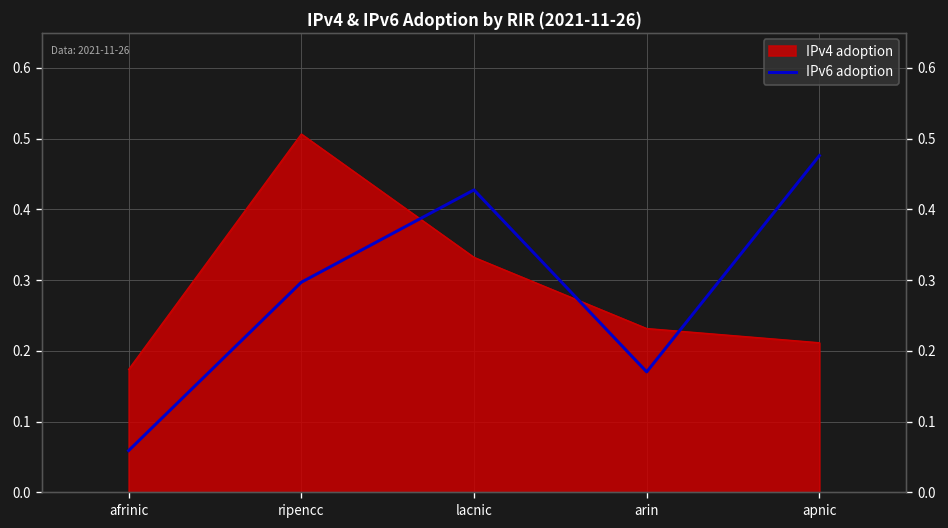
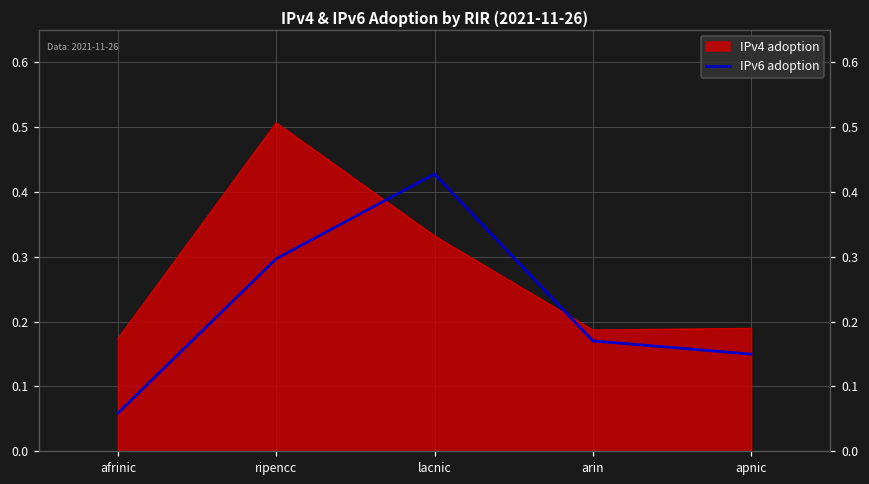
  {
    "IPv4 adoption": {
      "afrinic": 0.17,
      "ripencc": 0.51,
      "lacnic": 0.33,
-     "arin": 0.23,
-     "apnic": 0.21
+     "arin": 0.19,
+     "apnic": 0.19
    },
    "IPv6 adoption": {
      "afrinic": 0.06,
      "ripencc": 0.30,
      "lacnic": 0.43,
      "arin": 0.17,
-     "apnic": 0.48
+     "apnic": 0.15
    }
  }
